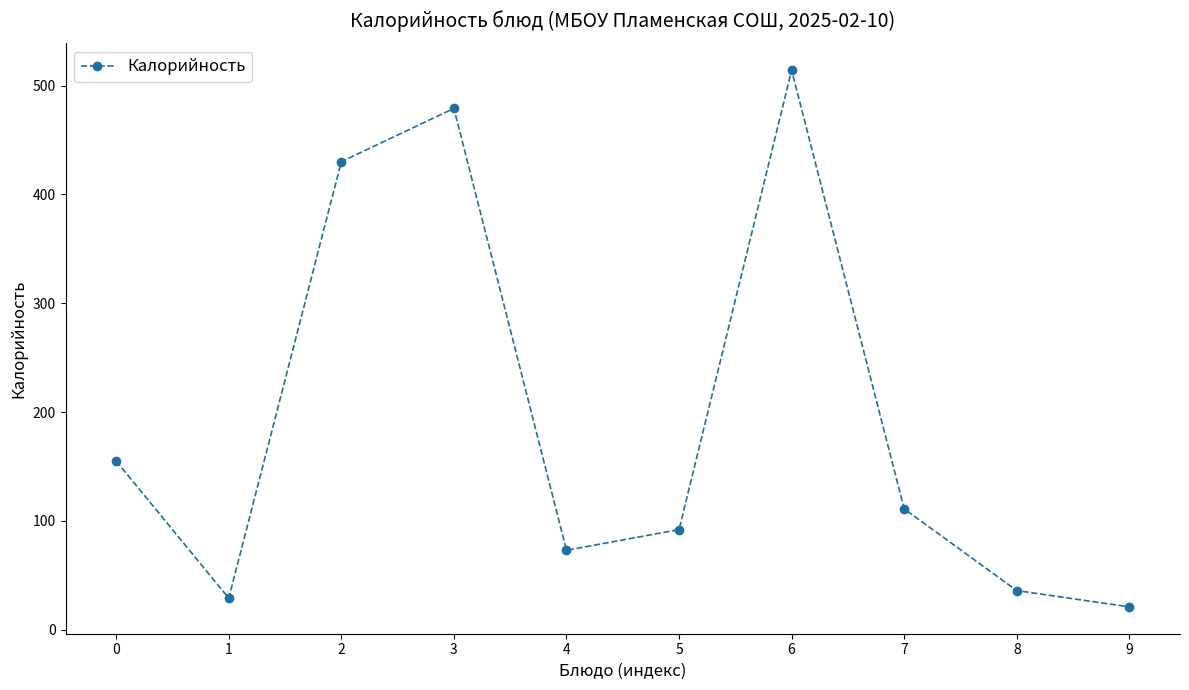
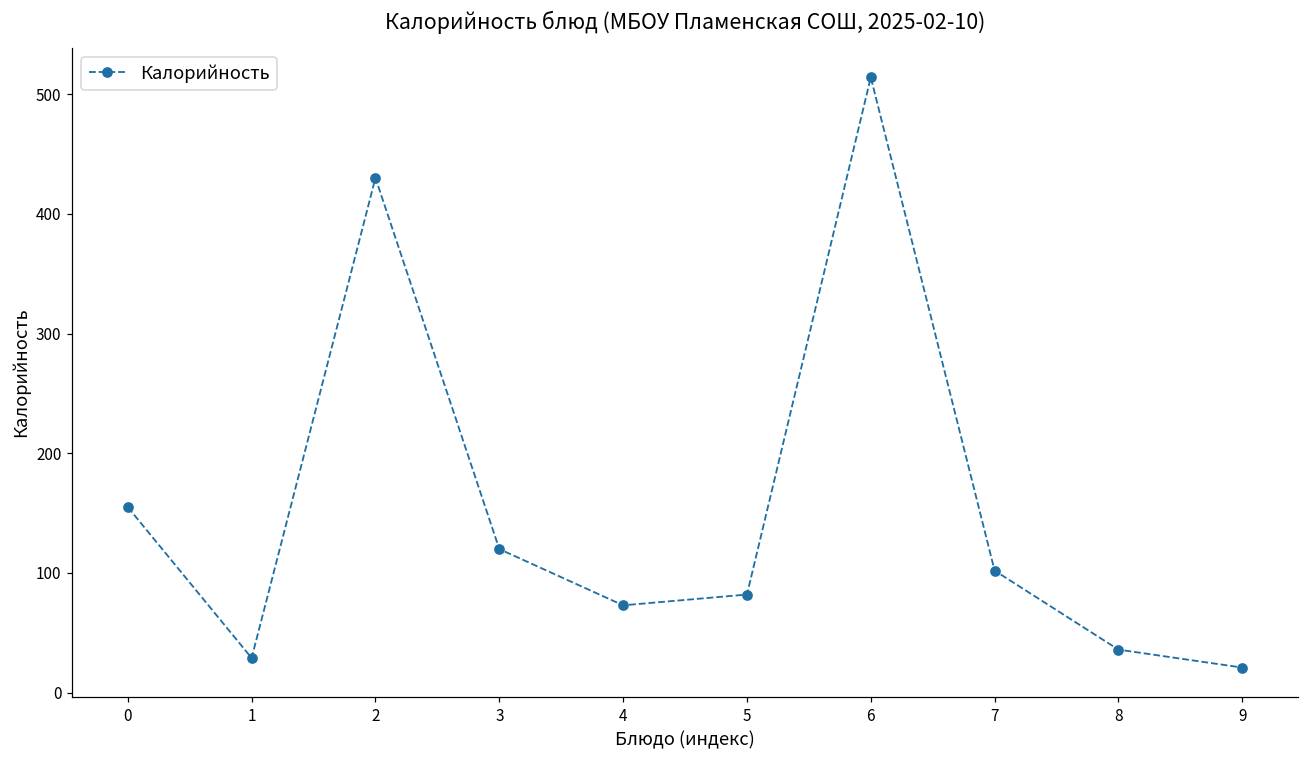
  {
    "0": 155,
    "1": 29,
    "2": 430,
-   "3": 479,
+   "3": 120,
    "4": 73,
-   "5": 92,
+   "5": 82,
    "6": 514,
-   "7": 111,
+   "7": 102,
    "8": 36,
    "9": 21
  }
